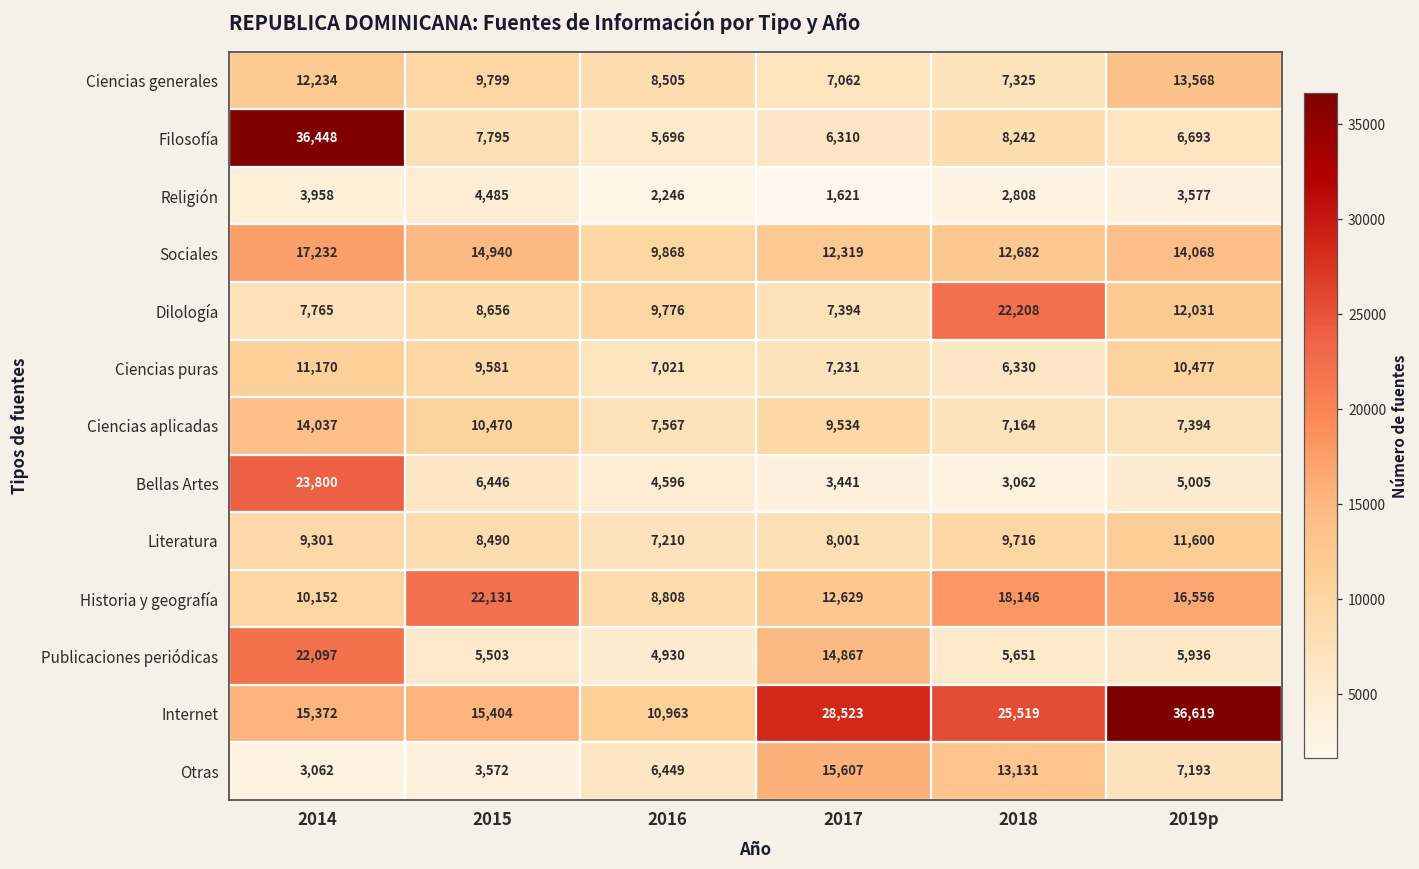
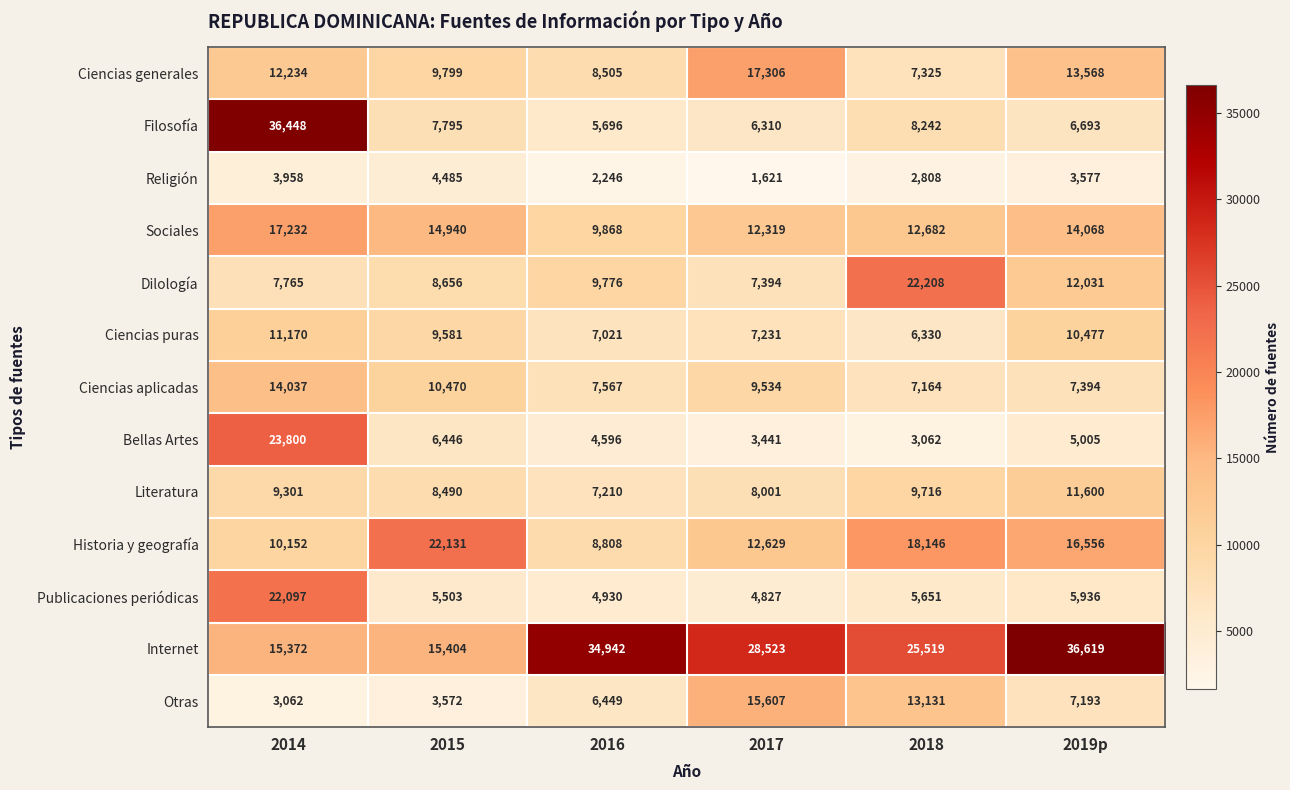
  {
    "Ciencias generales": {
      "2014": "12,234",
      "2015": "9,799",
      "2016": "8,505",
-     "2017": "7,062",
+     "2017": "17,306",
      "2018": "7,325",
      "2019p": "13,568"
    },
    "Filosofía": {
      "2014": "36,448",
      "2015": "7,795",
      "2016": "5,696",
      "2017": "6,310",
      "2018": "8,242",
      "2019p": "6,693"
    },
    "Religión": {
      "2014": "3,958",
      "2015": "4,485",
      "2016": "2,246",
      "2017": "1,621",
      "2018": "2,808",
      "2019p": "3,577"
    },
    "Sociales": {
      "2014": "17,232",
      "2015": "14,940",
      "2016": "9,868",
      "2017": "12,319",
      "2018": "12,682",
      "2019p": "14,068"
    },
    "Dilología": {
      "2014": "7,765",
      "2015": "8,656",
      "2016": "9,776",
      "2017": "7,394",
      "2018": "22,208",
      "2019p": "12,031"
    },
    "Ciencias puras": {
      "2014": "11,170",
      "2015": "9,581",
      "2016": "7,021",
      "2017": "7,231",
      "2018": "6,330",
      "2019p": "10,477"
    },
    "Ciencias aplicadas": {
      "2014": "14,037",
      "2015": "10,470",
      "2016": "7,567",
      "2017": "9,534",
      "2018": "7,164",
      "2019p": "7,394"
    },
    "Bellas Artes": {
      "2014": "23,800",
      "2015": "6,446",
      "2016": "4,596",
      "2017": "3,441",
      "2018": "3,062",
      "2019p": "5,005"
    },
    "Literatura": {
      "2014": "9,301",
      "2015": "8,490",
      "2016": "7,210",
      "2017": "8,001",
      "2018": "9,716",
      "2019p": "11,600"
    },
    "Historia y geografía": {
      "2014": "10,152",
      "2015": "22,131",
      "2016": "8,808",
      "2017": "12,629",
      "2018": "18,146",
      "2019p": "16,556"
    },
    "Publicaciones periódicas": {
      "2014": "22,097",
      "2015": "5,503",
      "2016": "4,930",
-     "2017": "14,867",
+     "2017": "4,827",
      "2018": "5,651",
      "2019p": "5,936"
    },
    "Internet": {
      "2014": "15,372",
      "2015": "15,404",
-     "2016": "10,963",
+     "2016": "34,942",
      "2017": "28,523",
      "2018": "25,519",
      "2019p": "36,619"
    },
    "Otras": {
      "2014": "3,062",
      "2015": "3,572",
      "2016": "6,449",
      "2017": "15,607",
      "2018": "13,131",
      "2019p": "7,193"
    }
  }
